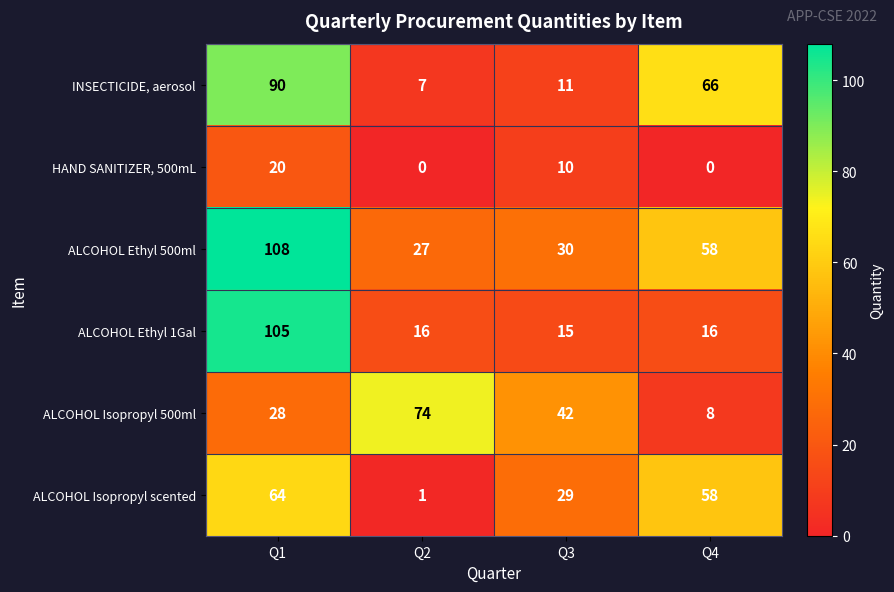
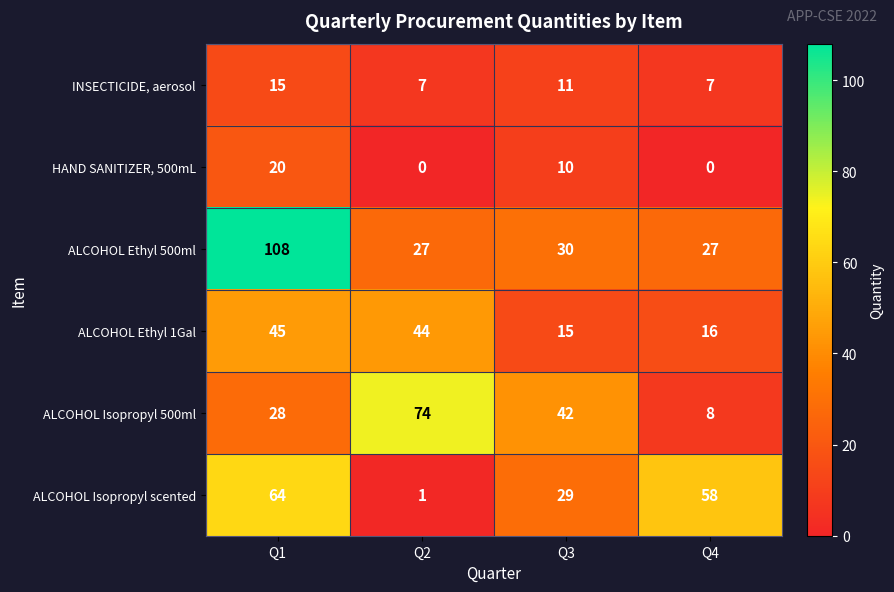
  {
    "INSECTICIDE, aerosol": {
-     "Q1": 90,
+     "Q1": 15,
      "Q2": 7,
      "Q3": 11,
-     "Q4": 66
+     "Q4": 7
    },
    "HAND SANITIZER, 500mL": {
      "Q1": 20,
      "Q2": 0,
      "Q3": 10,
      "Q4": 0
    },
    "ALCOHOL Ethyl 500ml": {
      "Q1": 108,
      "Q2": 27,
      "Q3": 30,
-     "Q4": 58
+     "Q4": 27
    },
    "ALCOHOL Ethyl 1Gal": {
-     "Q1": 105,
-     "Q2": 16,
+     "Q1": 45,
+     "Q2": 44,
      "Q3": 15,
      "Q4": 16
    },
    "ALCOHOL Isopropyl 500ml": {
      "Q1": 28,
      "Q2": 74,
      "Q3": 42,
      "Q4": 8
    },
    "ALCOHOL Isopropyl scented": {
      "Q1": 64,
      "Q2": 1,
      "Q3": 29,
      "Q4": 58
    }
  }
